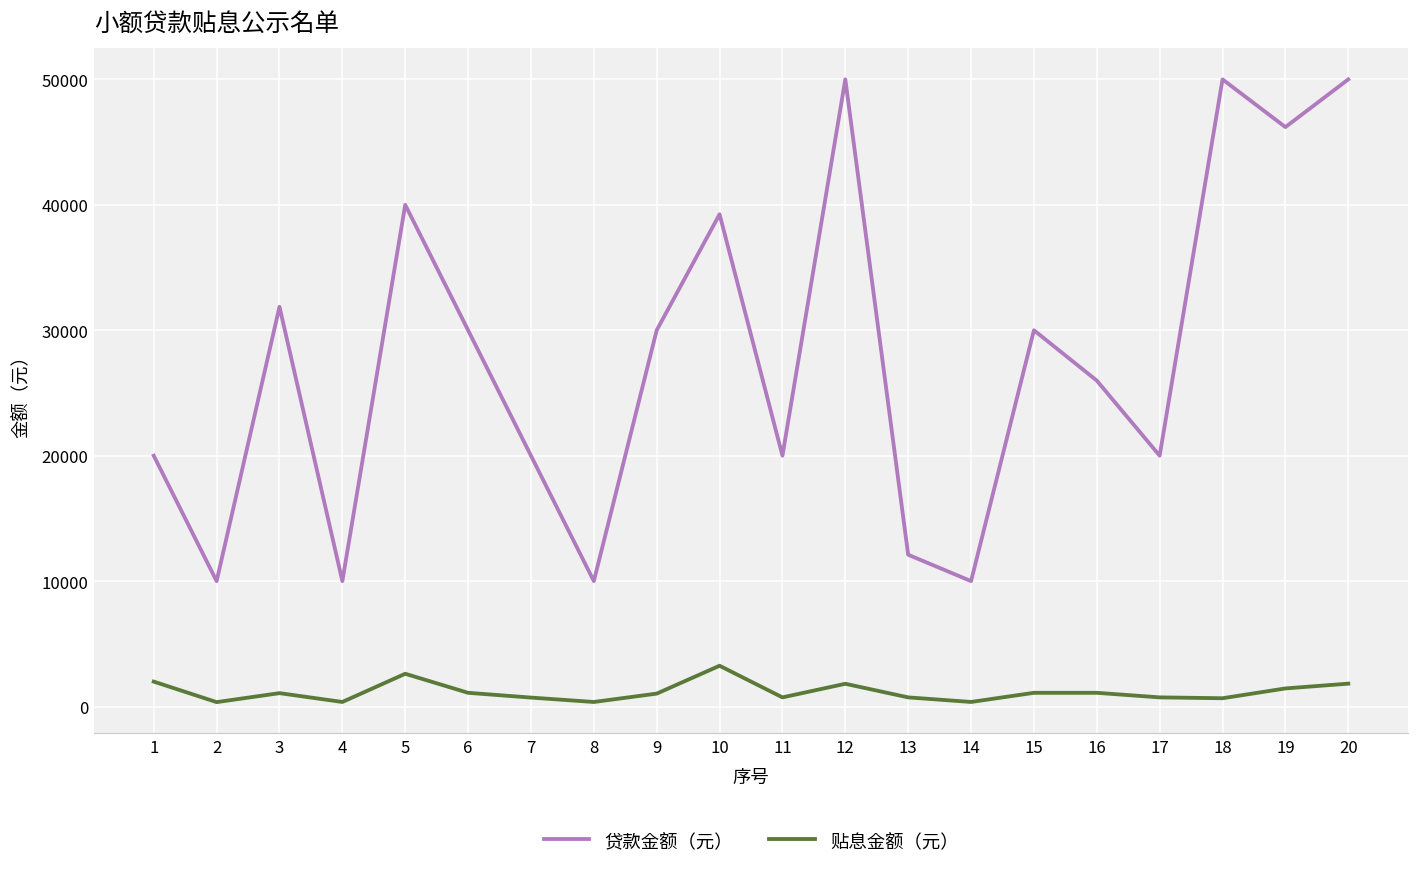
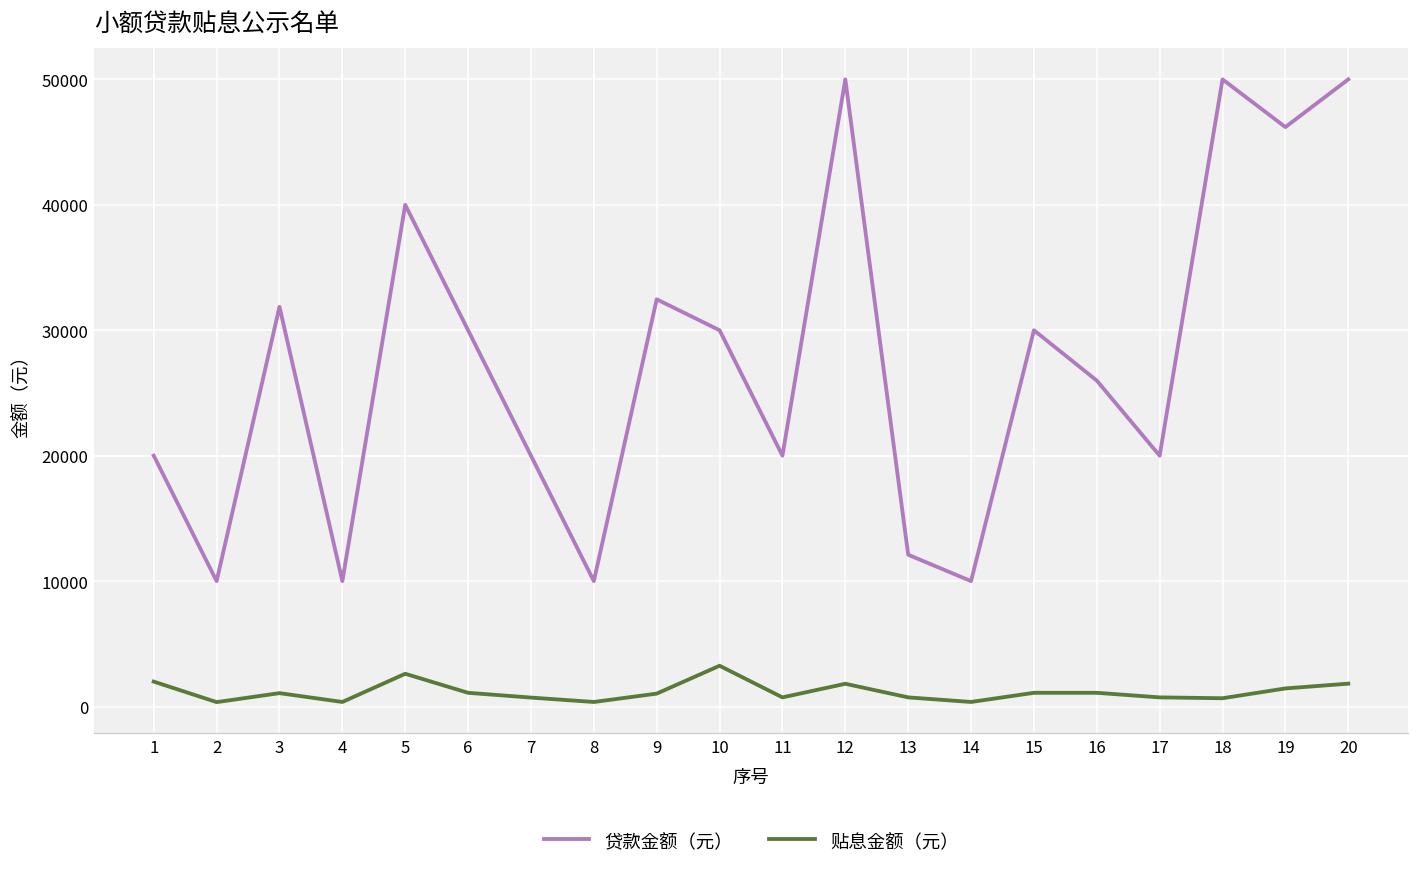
  {
    "贷款金额（元）": {
      "1": 20000,
      "2": 10000,
      "3": 31900,
      "4": 10000,
      "5": 40000,
      "6": 30000,
      "7": 20000,
      "8": 10000,
-     "9": 30000,
-     "10": 39200,
+     "9": 32500,
+     "10": 30000,
      "11": 20000,
      "12": 50000,
      "13": 12100,
      "14": 10000,
      "15": 30000,
      "16": 26000,
      "17": 20000,
      "18": 50000,
      "19": 46200,
      "20": 50000
    },
    "贴息金额（元）": {
      "1": 2000,
      "2": 400,
      "3": 1100,
      "4": 400,
      "5": 2600,
      "6": 1100,
      "7": 700,
      "8": 400,
      "9": 1000,
      "10": 3300,
      "11": 700,
      "12": 1800,
      "13": 700,
      "14": 400,
      "15": 1100,
      "16": 1100,
      "17": 700,
      "18": 700,
      "19": 1400,
      "20": 1800
    }
  }
